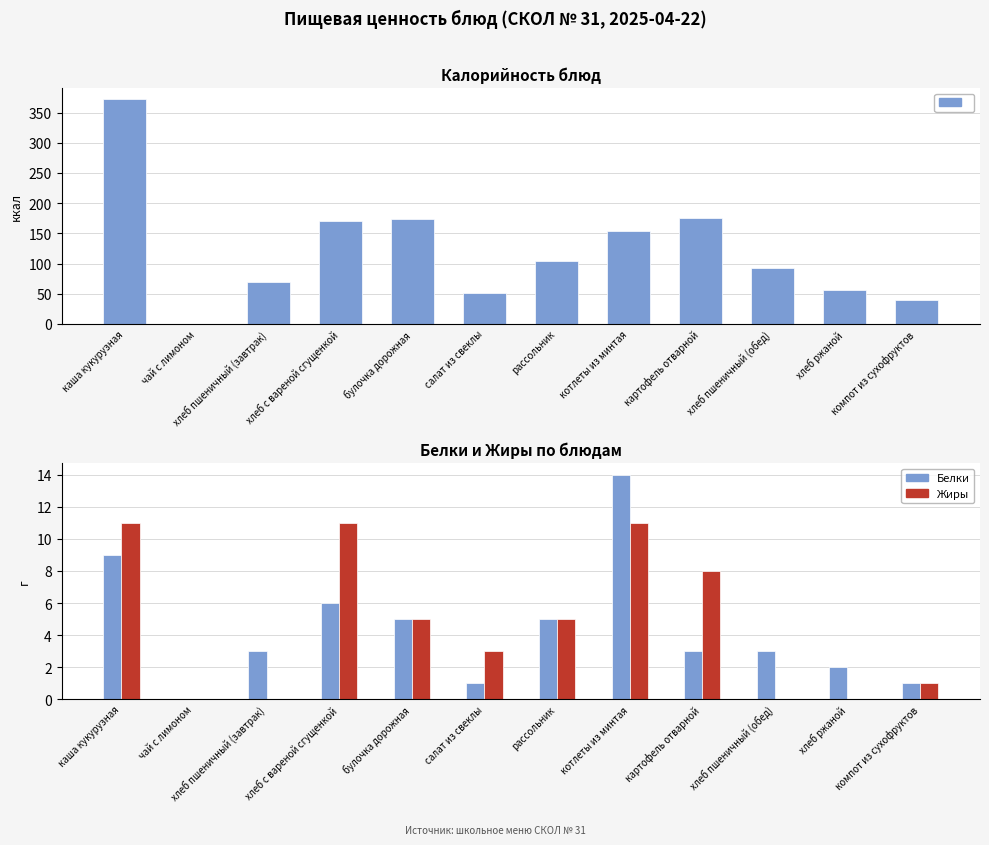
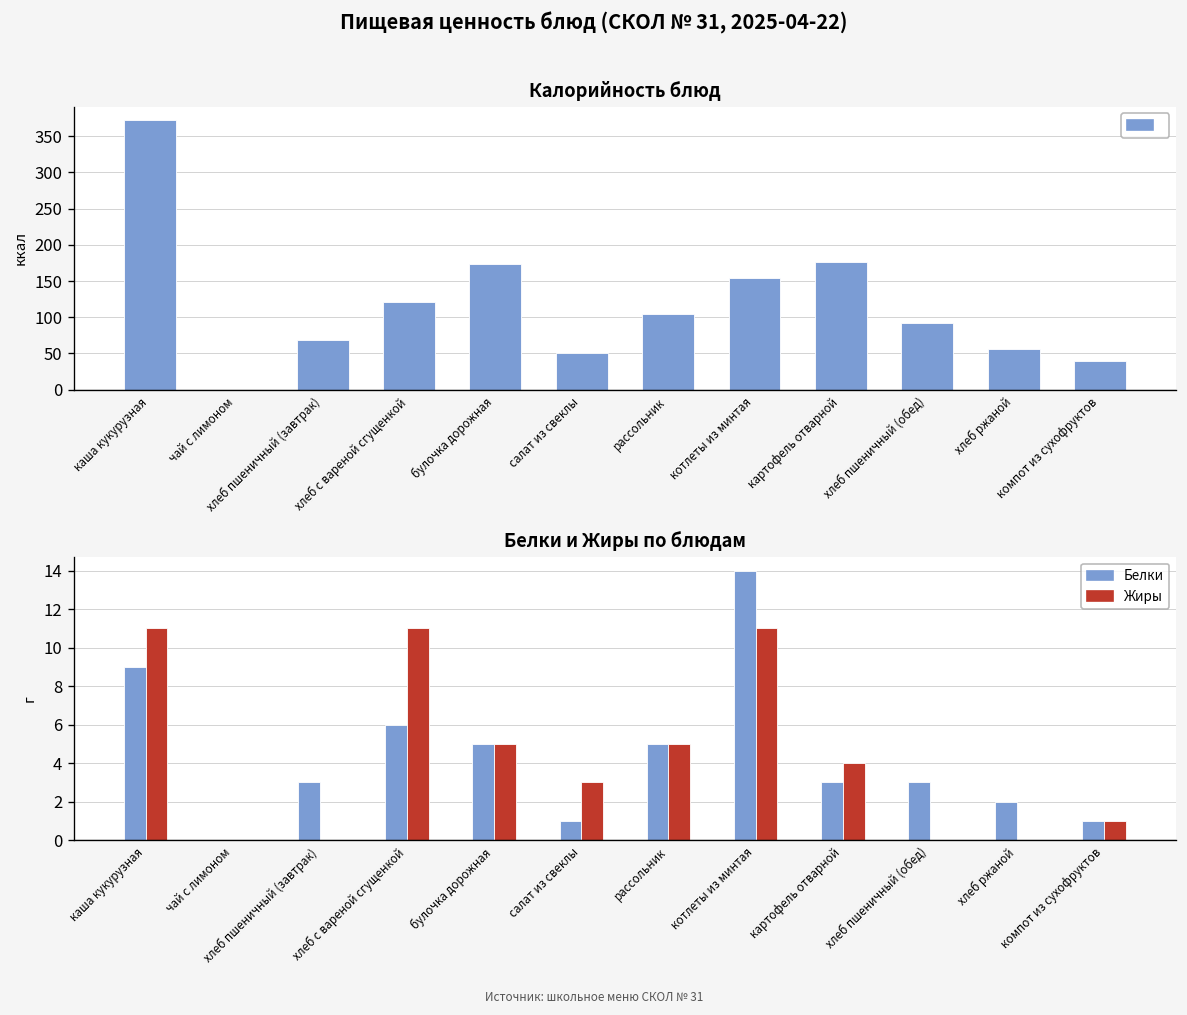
  {
    "Калорийность блюд": {
      "каша кукурузная": 370,
      "хлеб пшеничный (завтрак)": 70,
-     "хлеб с вареной сгущенкой": 170,
+     "хлеб с вареной сгущенкой": 120,
      "булочка дорожная": 170,
      "салат из свеклы": 50,
      "рассольник": 110,
      "котлеты из минтая": 150,
      "картофель отварной": 180,
      "хлеб пшеничный (обед)": 90,
      "хлеб ржаной": 60,
      "компот из сухофруктов": 40
    },
    "Белки и Жиры по блюдам": {
      "Белки": {
        "каша кукурузная": 9,
        "чай с лимоном": 0,
        "хлеб пшеничный (завтрак)": 3,
        "хлеб с вареной сгущенкой": 6,
        "булочка дорожная": 5,
        "салат из свеклы": 1,
        "рассольник": 5,
        "котлеты из минтая": 14,
        "картофель отварной": 3,
        "хлеб пшеничный (обед)": 3,
        "хлеб ржаной": 2,
        "компот из сухофруктов": 1
      },
      "Жиры": {
        "каша кукурузная": 11,
        "чай с лимоном": 0,
        "хлеб пшеничный (завтрак)": 0,
        "хлеб с вареной сгущенкой": 11,
        "булочка дорожная": 5,
        "салат из свеклы": 3,
        "рассольник": 5,
        "котлеты из минтая": 11,
-       "картофель отварной": 8,
+       "картофель отварной": 4,
        "хлеб пшеничный (обед)": 0,
        "хлеб ржаной": 0,
        "компот из сухофруктов": 1
      }
    }
  }
